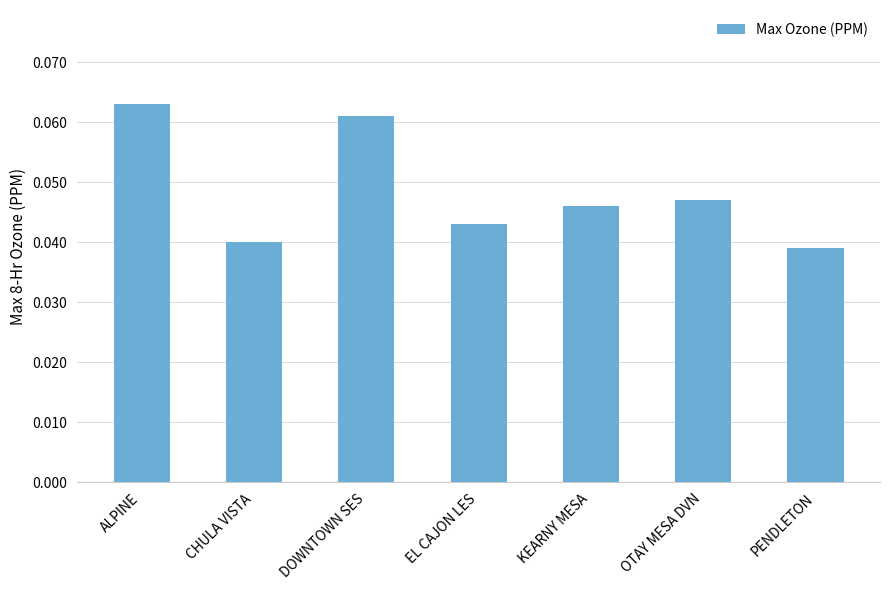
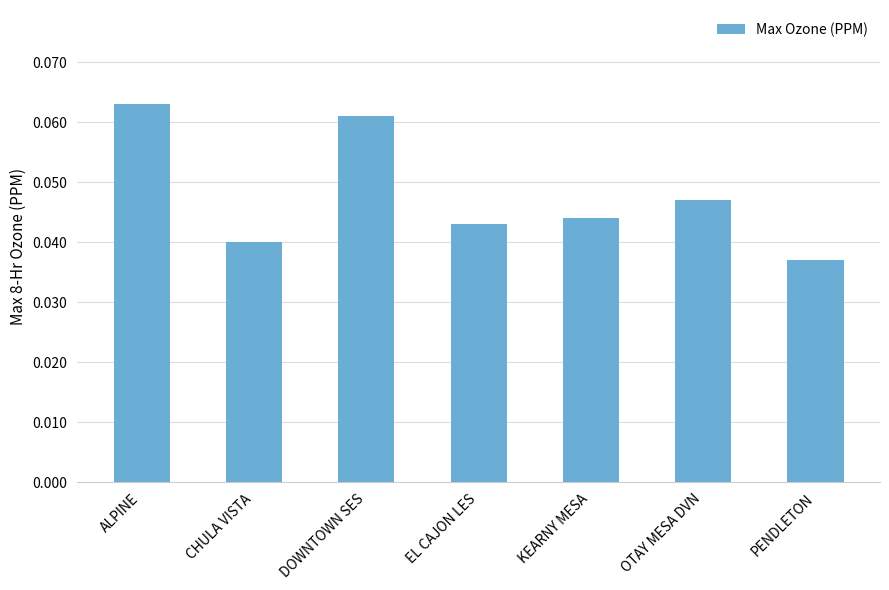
  {
    "ALPINE": 0.063,
    "CHULA VISTA": 0.040,
    "DOWNTOWN SES": 0.061,
    "EL CAJON LES": 0.043,
-   "KEARNY MESA": 0.046,
+   "KEARNY MESA": 0.044,
    "OTAY MESA DVN": 0.047,
-   "PENDLETON": 0.039
+   "PENDLETON": 0.037
  }
